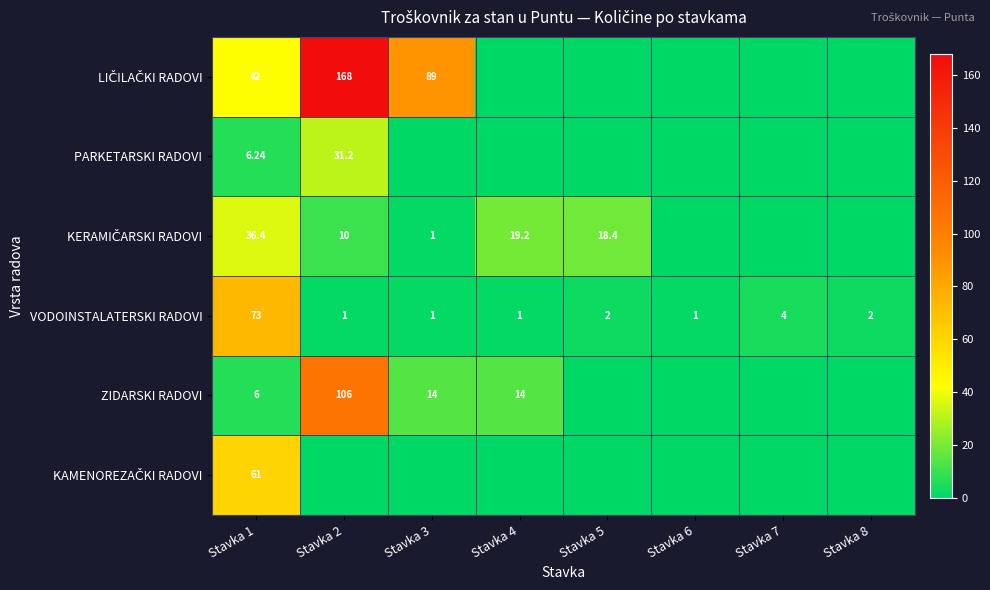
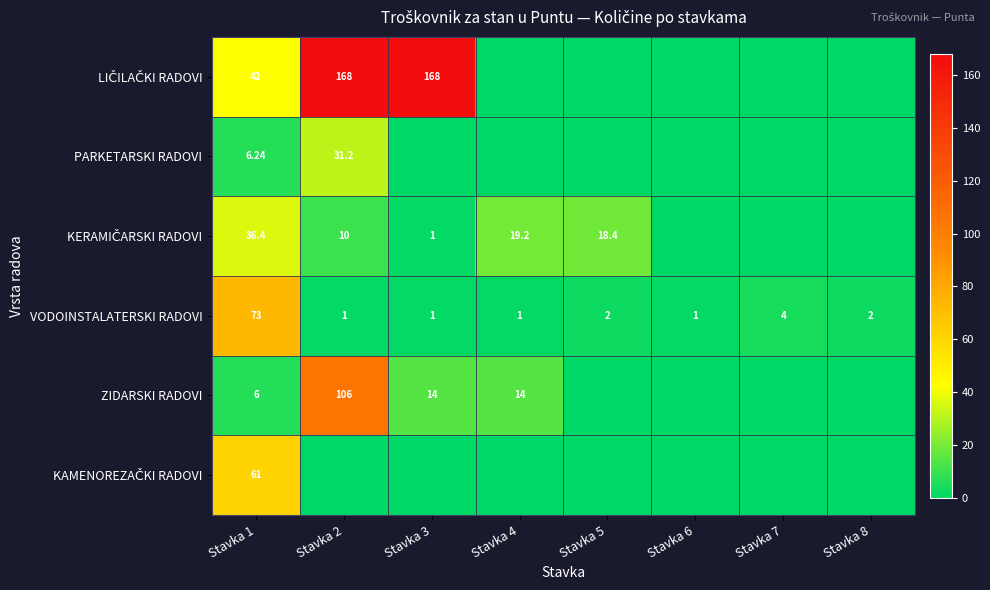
  {
    "LIČILAČKI RADOVI": {
      "Stavka 1": 42,
      "Stavka 2": 168,
-     "Stavka 3": 89
+     "Stavka 3": 168
    },
    "PARKETARSKI RADOVI": {
      "Stavka 1": 6.24,
      "Stavka 2": 31.2
    },
    "KERAMIČARSKI RADOVI": {
      "Stavka 1": 36.4,
      "Stavka 2": 10,
      "Stavka 3": 1,
      "Stavka 4": 19.2,
      "Stavka 5": 18.4
    },
    "VODOINSTALATERSKI RADOVI": {
      "Stavka 1": 73,
      "Stavka 2": 1,
      "Stavka 3": 1,
      "Stavka 4": 1,
      "Stavka 5": 2,
      "Stavka 6": 1,
      "Stavka 7": 4,
      "Stavka 8": 2
    },
    "ZIDARSKI RADOVI": {
      "Stavka 1": 6,
      "Stavka 2": 106,
      "Stavka 3": 14,
      "Stavka 4": 14
    },
    "KAMENOREZAČKI RADOVI": {
      "Stavka 1": 61
    }
  }
